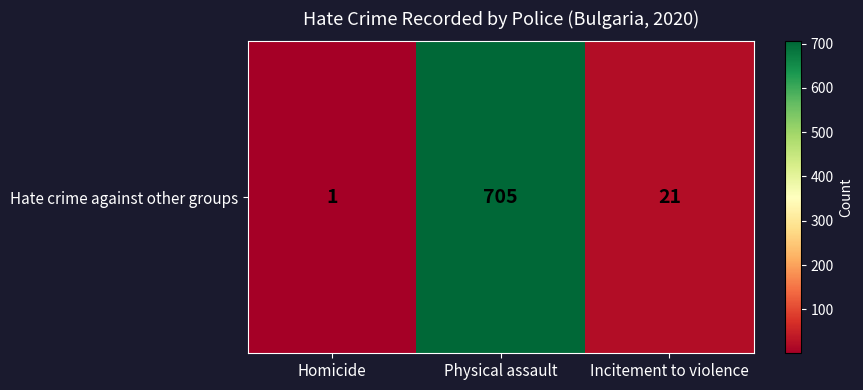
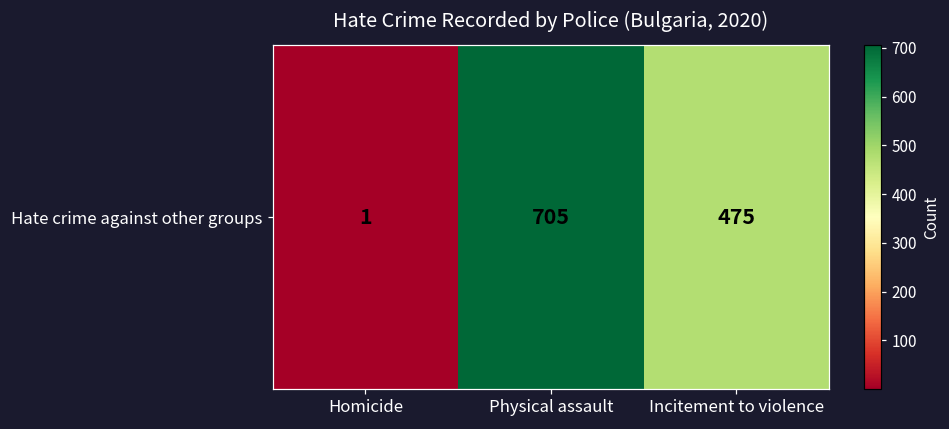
  {
    "Hate crime against other groups": {
      "Homicide": 1,
      "Physical assault": 705,
-     "Incitement to violence": 21
+     "Incitement to violence": 475
    }
  }
